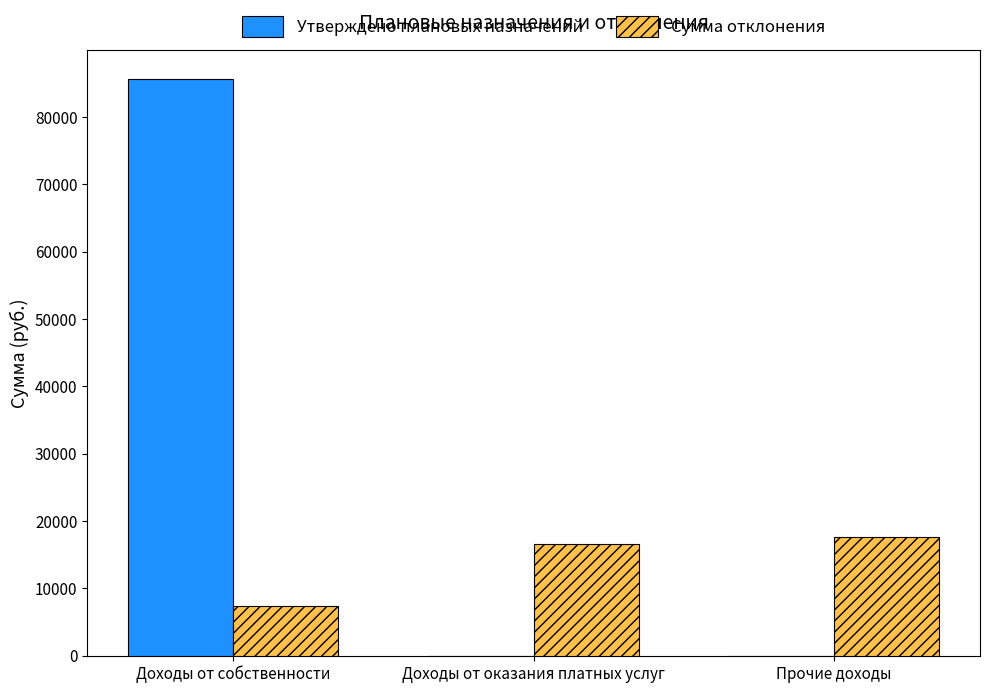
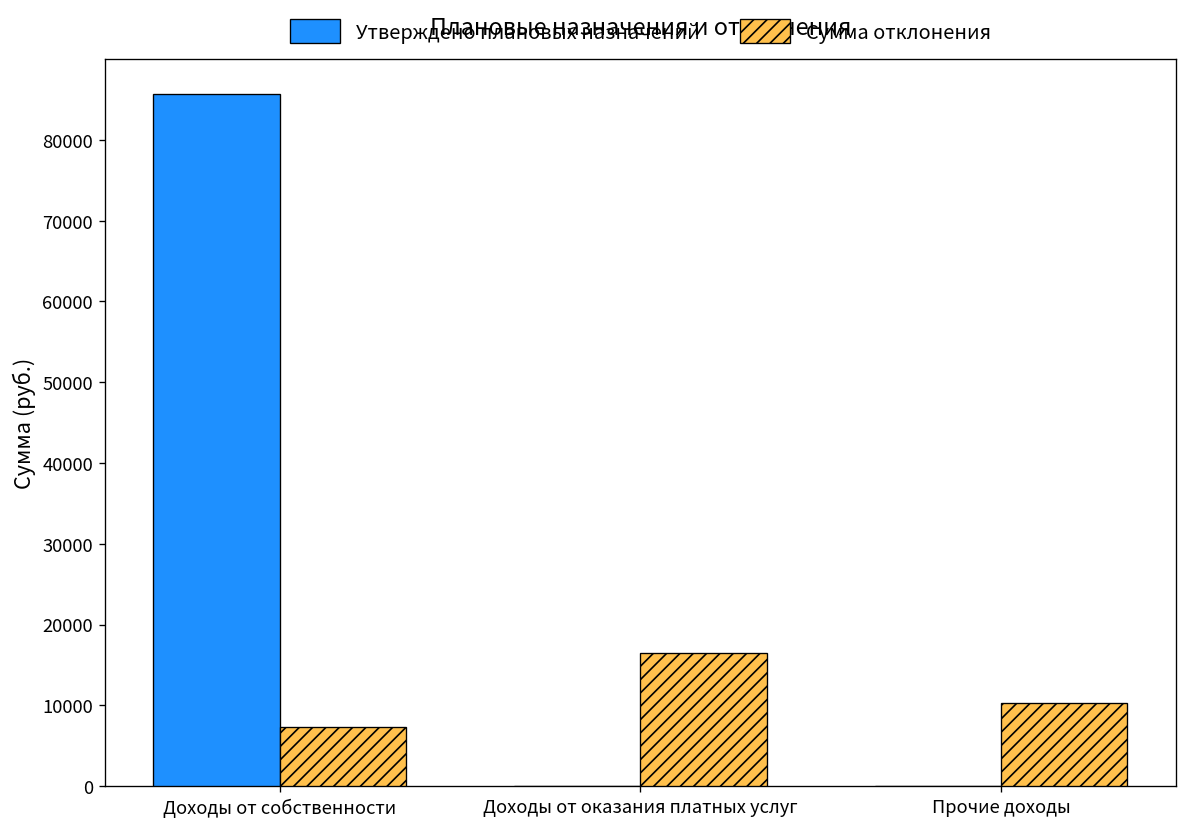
  {
    "Утверждено плановых назначений": {
      "Доходы от собственности": 86000,
      "Доходы от оказания платных услуг": 0,
      "Прочие доходы": 0
    },
    "Сумма отклонения": {
      "Доходы от собственности": 7000,
      "Доходы от оказания платных услуг": 17000,
-     "Прочие доходы": 18000
+     "Прочие доходы": 10000
    }
  }
